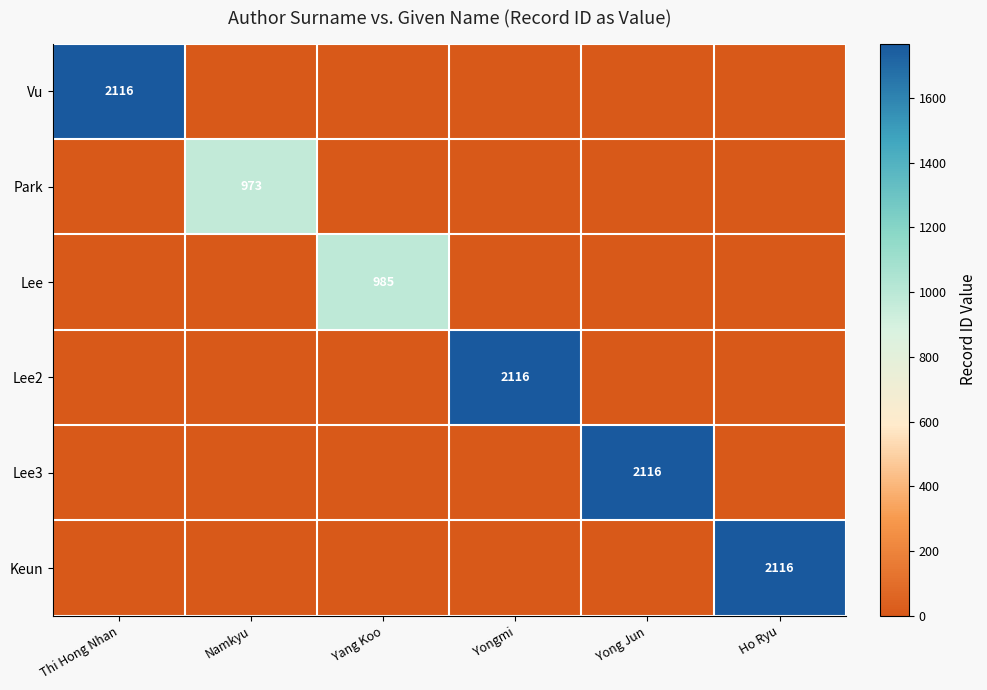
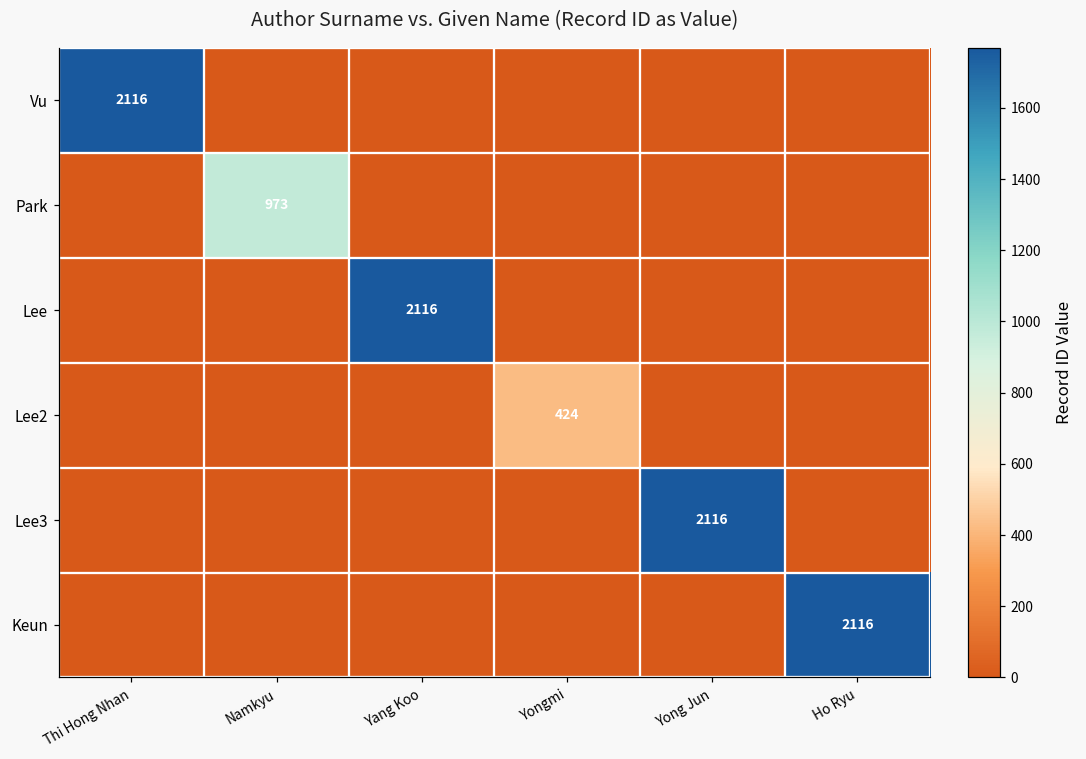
  {
    "Vu": {
      "Thi Hong Nhan": 2116
    },
    "Park": {
      "Namkyu": 973
    },
    "Lee": {
-     "Yang Koo": 985
+     "Yang Koo": 2116
    },
    "Lee2": {
-     "Yongmi": 2116
+     "Yongmi": 424
    },
    "Lee3": {
      "Yong Jun": 2116
    },
    "Keun": {
      "Ho Ryu": 2116
    }
  }
